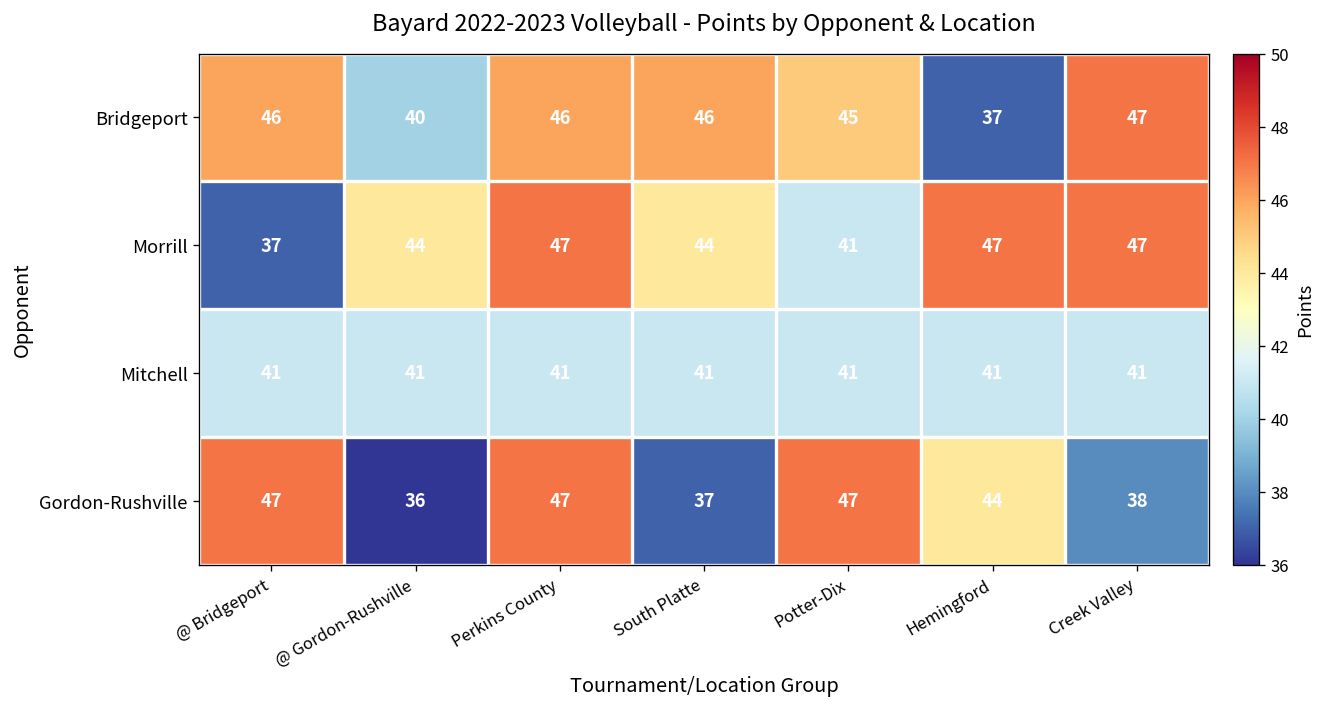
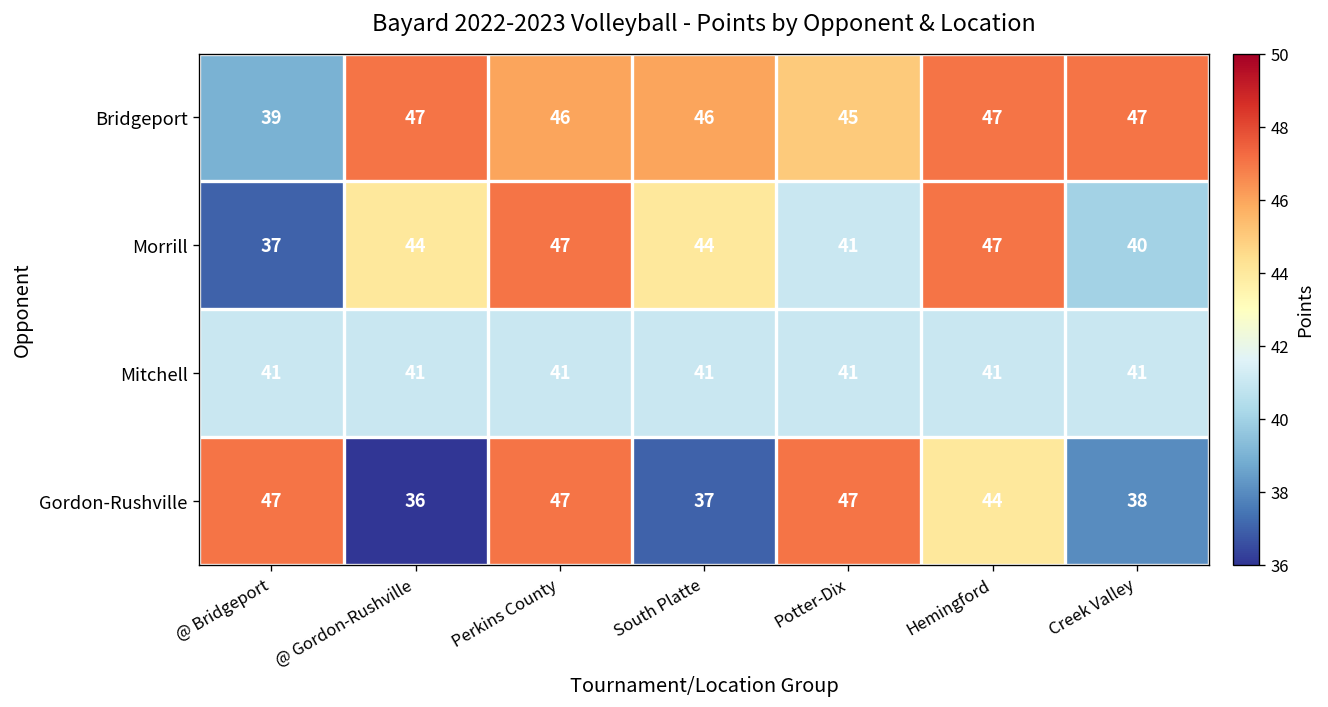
  {
    "Bridgeport": {
-     "@ Bridgeport": 46,
-     "@ Gordon-Rushville": 40,
+     "@ Bridgeport": 39,
+     "@ Gordon-Rushville": 47,
      "Perkins County": 46,
      "South Platte": 46,
      "Potter-Dix": 45,
-     "Hemingford": 37,
+     "Hemingford": 47,
      "Creek Valley": 47
    },
    "Morrill": {
      "@ Bridgeport": 37,
      "@ Gordon-Rushville": 44,
      "Perkins County": 47,
      "South Platte": 44,
      "Potter-Dix": 41,
      "Hemingford": 47,
-     "Creek Valley": 47
+     "Creek Valley": 40
    },
    "Mitchell": {
      "@ Bridgeport": 41,
      "@ Gordon-Rushville": 41,
      "Perkins County": 41,
      "South Platte": 41,
      "Potter-Dix": 41,
      "Hemingford": 41,
      "Creek Valley": 41
    },
    "Gordon-Rushville": {
      "@ Bridgeport": 47,
      "@ Gordon-Rushville": 36,
      "Perkins County": 47,
      "South Platte": 37,
      "Potter-Dix": 47,
      "Hemingford": 44,
      "Creek Valley": 38
    }
  }
